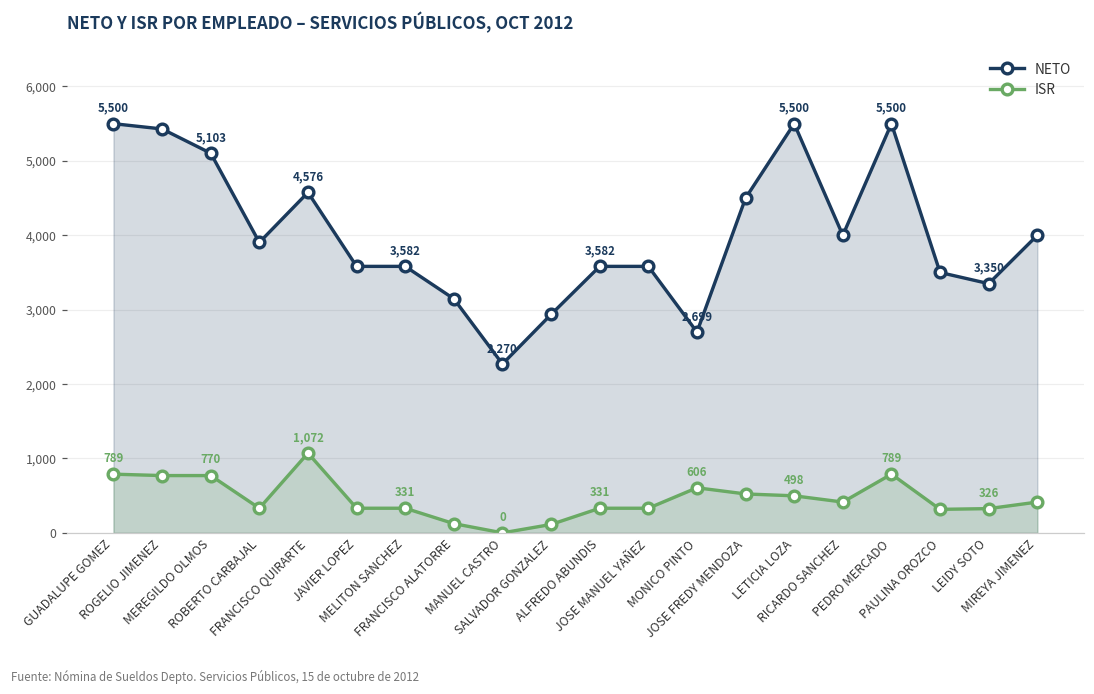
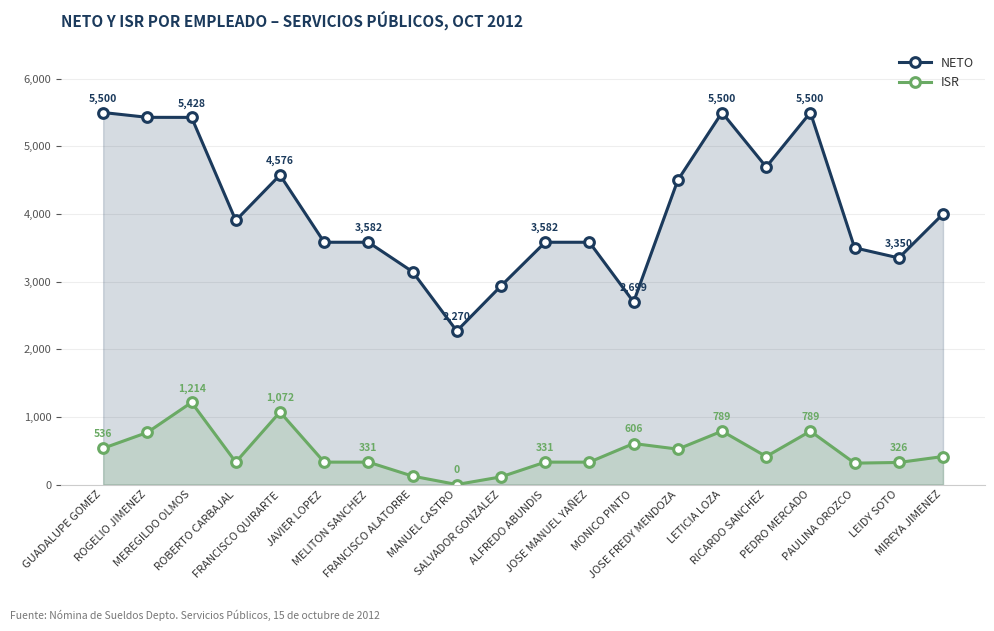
  {
    "NETO": {
      "GUADALUPE GOMEZ": "5,500",
-     "MEREGILDO OLMOS": "5,103",
+     "MEREGILDO OLMOS": "5,428",
      "FRANCISCO QUIRARTE": "4,576",
      "MELITON SANCHEZ": "3,582",
      "MANUEL CASTRO": "2,270",
      "ALFREDO ABUNDIS": "3,582",
      "MONICO PINTO": "2,699",
      "LETICIA LOZA": "5,500",
-     "RICARDO SANCHEZ": "4,000",
+     "RICARDO SANCHEZ": "4,700",
      "PEDRO MERCADO": "5,500",
      "LEIDY SOTO": "3,350"
    },
    "ISR": {
-     "GUADALUPE GOMEZ": "789",
-     "MEREGILDO OLMOS": "770",
+     "GUADALUPE GOMEZ": "536",
+     "MEREGILDO OLMOS": "1,214",
      "FRANCISCO QUIRARTE": "1,072",
      "MELITON SANCHEZ": "331",
      "MANUEL CASTRO": "0",
      "ALFREDO ABUNDIS": "331",
      "MONICO PINTO": "606",
-     "LETICIA LOZA": "498",
+     "LETICIA LOZA": "789",
      "PEDRO MERCADO": "789",
      "LEIDY SOTO": "326"
    }
  }
